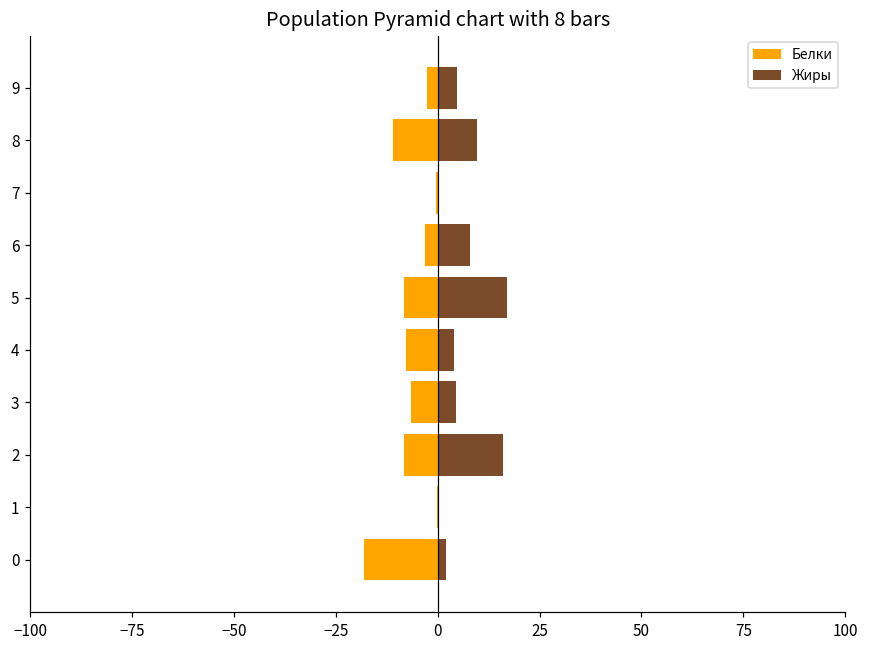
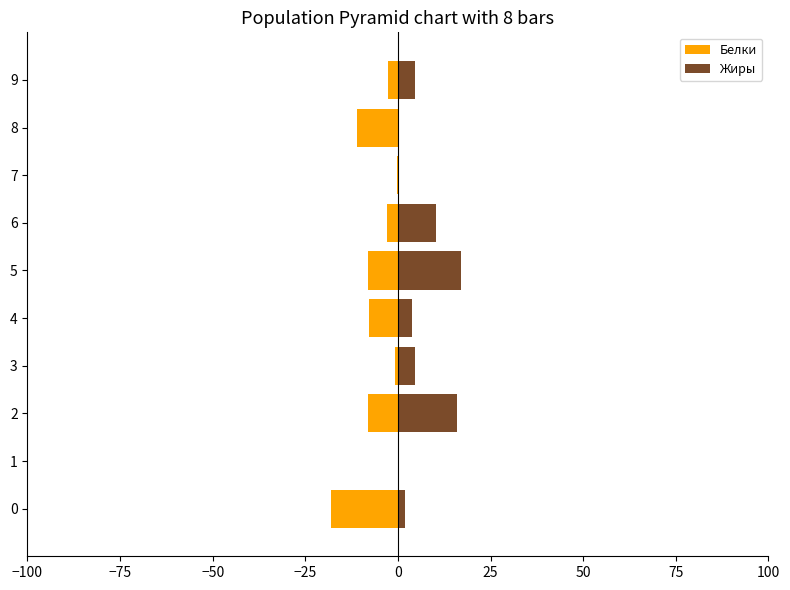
  {
    "Белки": {
      "9": -3,
      "8": -11,
      "6": -3,
      "5": -8,
      "4": -8,
-     "3": -7,
+     "3": -1,
      "2": -8,
      "0": -18
    },
    "Жиры": {
      "9": 5,
-     "8": 10,
+     "8": 0,
      "7": 0,
-     "6": 8,
+     "6": 10,
      "5": 17,
      "4": 4,
      "3": 5,
      "2": 16,
      "1": 0,
      "0": 2
    }
  }
